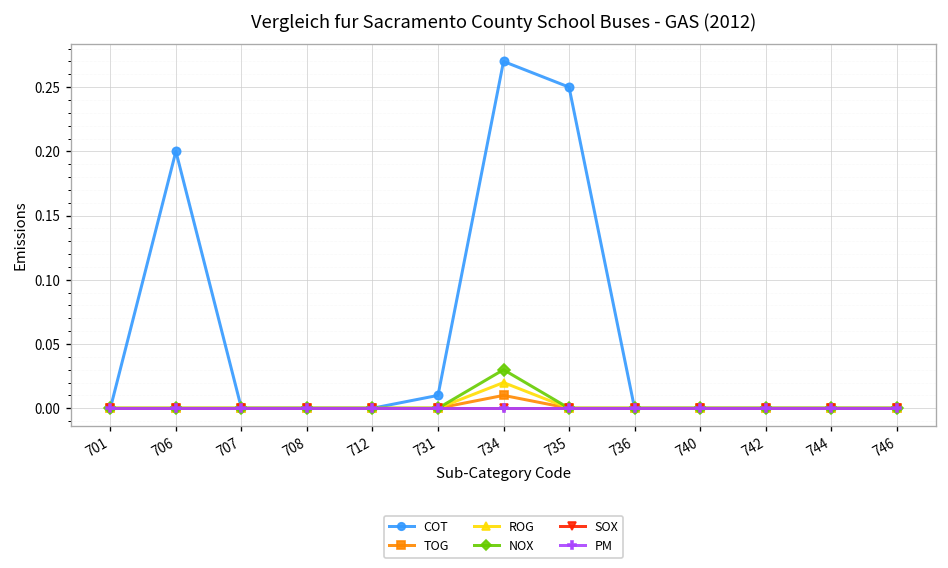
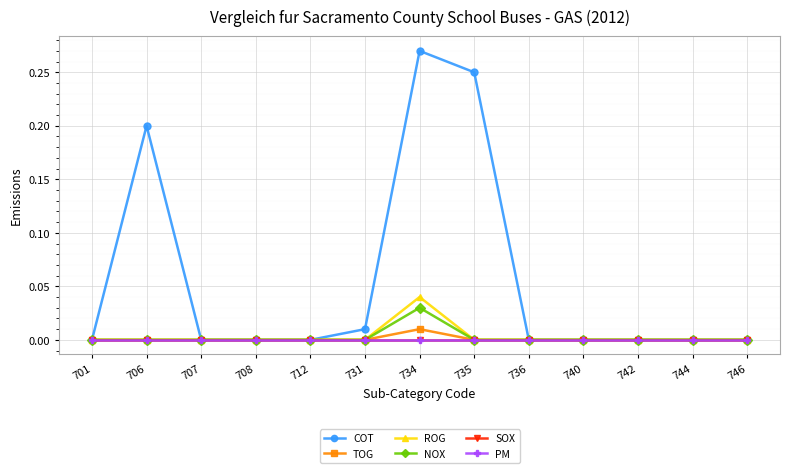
  {
    "COT": {
      "706": 0.20,
      "731": 0.01,
      "734": 0.27,
      "735": 0.25
    },
    "TOG": {
      "734": 0.01
    },
    "ROG": {
-     "734": 0.02
+     "734": 0.04
    },
    "NOX": {
      "734": 0.03
    },
    "PM": {
      "734": 0.00
    }
  }
